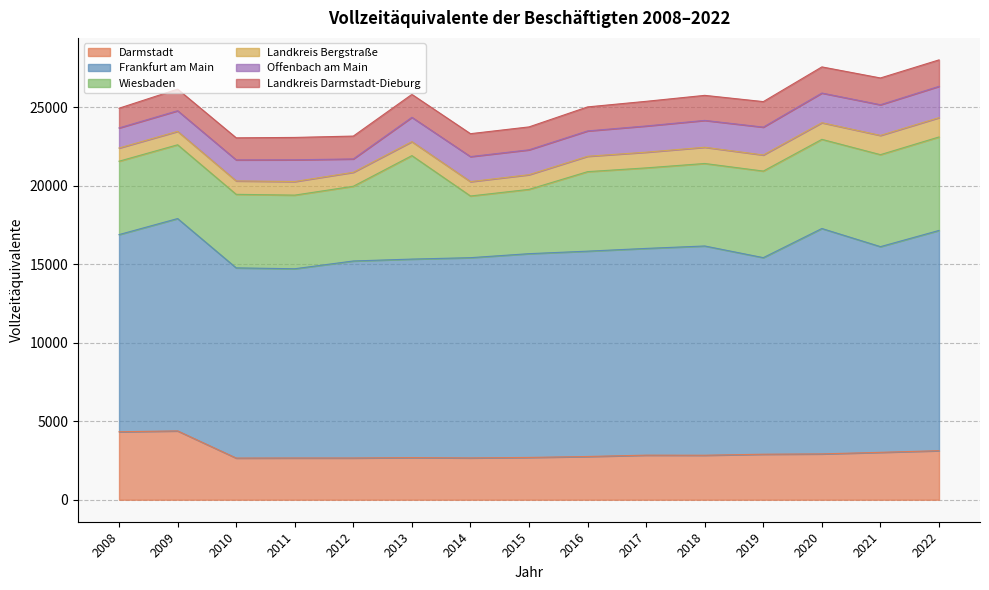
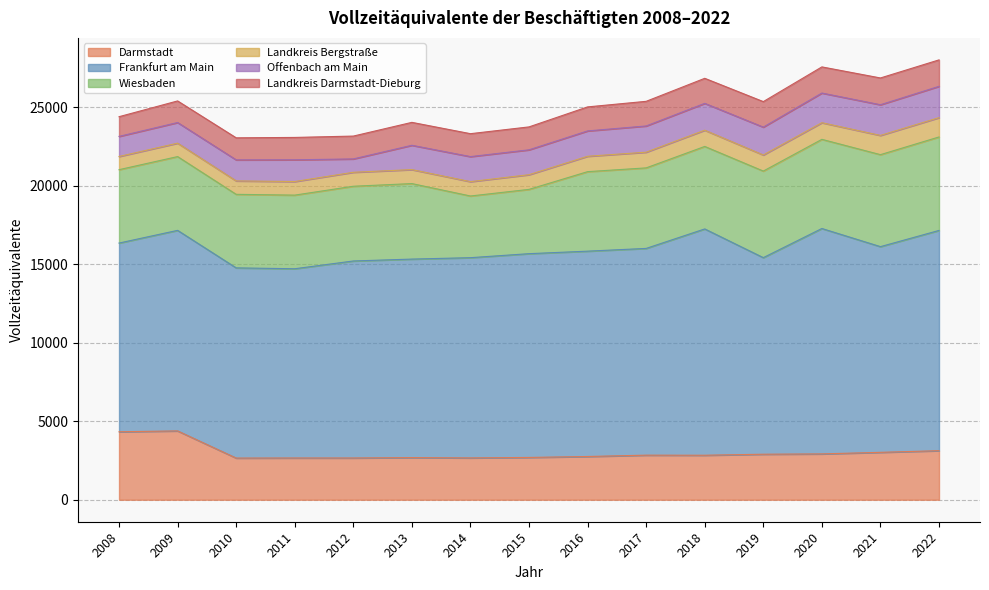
  {
    "Frankfurt am Main": {
-     "2008": 12600,
-     "2009": 13500,
+     "2008": 12000,
+     "2009": 12800,
      "2010": 12100,
      "2011": 12100,
      "2012": 12600,
      "2013": 12600,
      "2014": 12800,
      "2015": 13000,
      "2016": 13100,
      "2017": 13200,
-     "2018": 13300,
+     "2018": 14400,
      "2019": 12500,
      "2020": 14400,
      "2021": 13100,
      "2022": 14000
    },
    "Wiesbaden": {
      "2008": 4700,
      "2009": 4700,
      "2010": 4700,
      "2011": 4700,
      "2012": 4800,
-     "2013": 6600,
+     "2013": 4800,
      "2014": 3900,
      "2015": 4100,
      "2016": 5100,
      "2017": 5100,
      "2018": 5300,
      "2019": 5500,
      "2020": 5700,
      "2021": 5900,
      "2022": 6000
    },
    "Offenbach am Main": {
      "2008": 1300,
      "2009": 1300,
      "2010": 1300,
      "2011": 1400,
      "2012": 900,
      "2013": 1600,
      "2014": 1600,
      "2015": 1600,
      "2016": 1600,
      "2017": 1700,
      "2018": 1700,
      "2019": 1800,
      "2020": 1900,
      "2021": 2000,
      "2022": 2000
    }
  }
